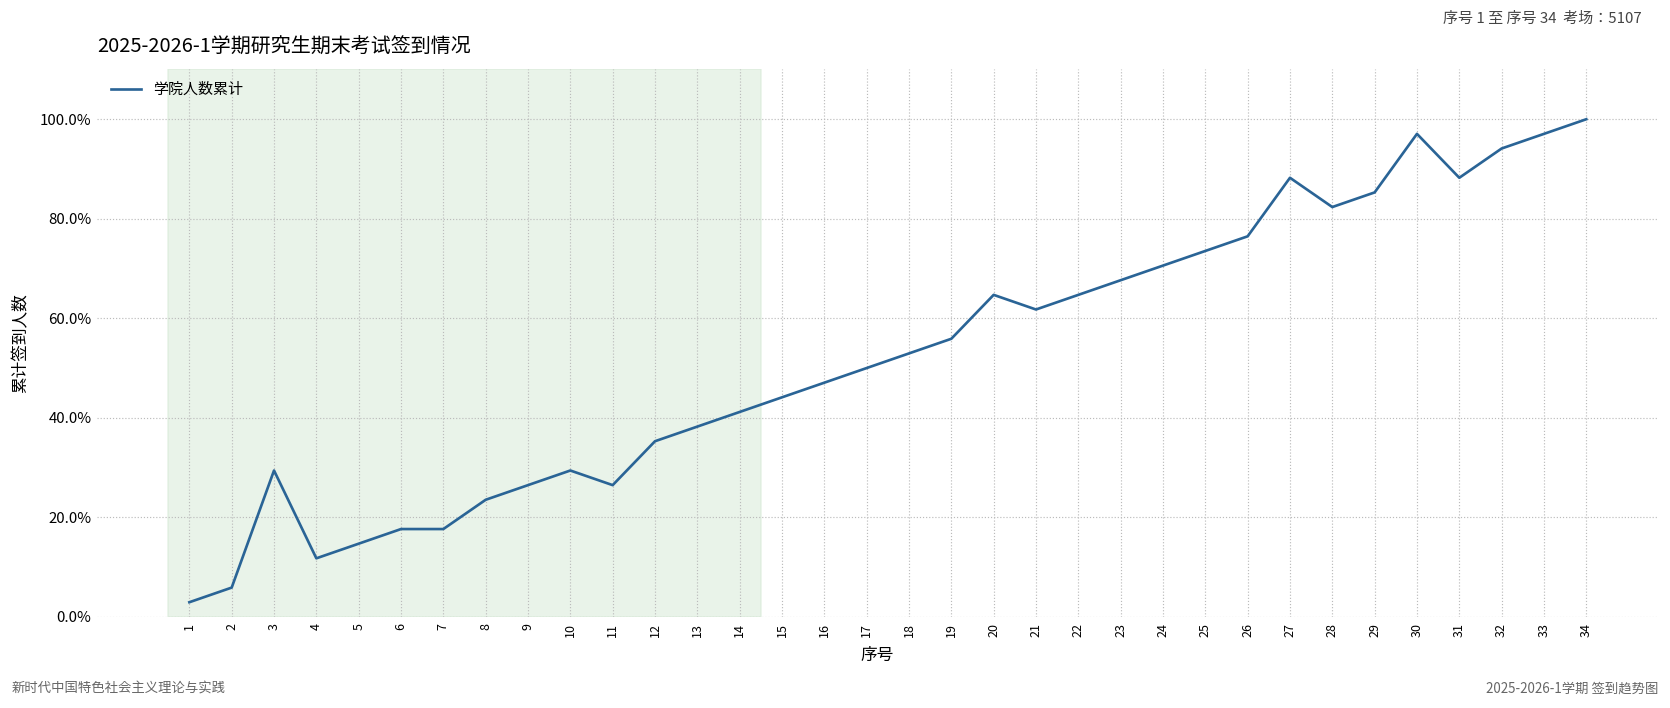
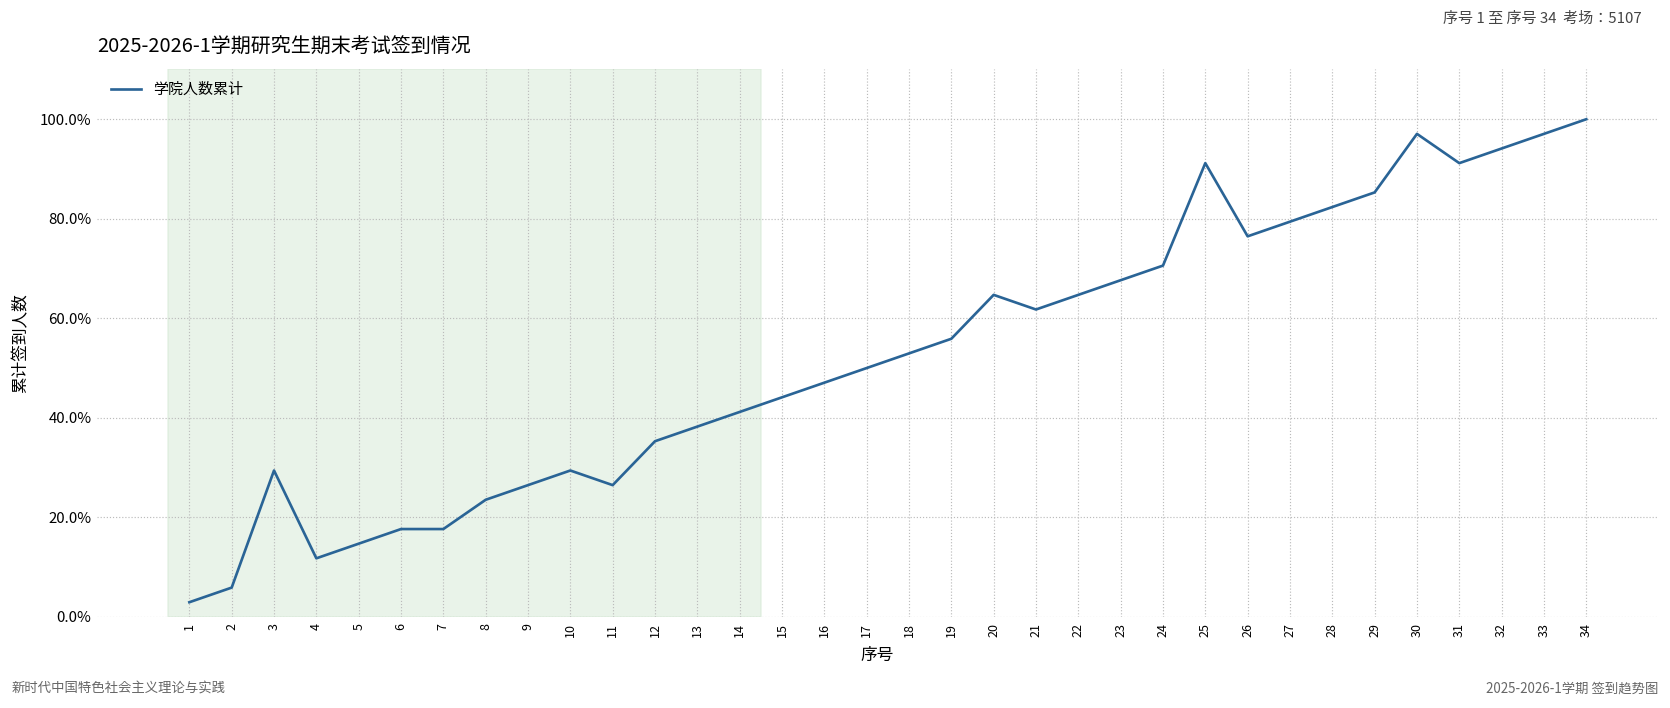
  {
    "1": "3%",
    "2": "6%",
    "3": "29%",
    "4": "12%",
    "5": "15%",
    "6": "18%",
    "7": "18%",
    "8": "24%",
    "9": "26%",
    "10": "29%",
    "11": "26%",
    "12": "35%",
    "13": "38%",
    "14": "41%",
    "15": "44%",
    "16": "47%",
    "17": "50%",
    "18": "53%",
    "19": "56%",
    "20": "65%",
    "21": "62%",
    "22": "65%",
    "23": "68%",
    "24": "71%",
-   "25": "74%",
+   "25": "91%",
    "26": "76%",
-   "27": "88%",
+   "27": "79%",
    "28": "82%",
    "29": "85%",
    "30": "97%",
-   "31": "88%",
+   "31": "91%",
    "32": "94%",
    "33": "97%",
    "34": "100%"
  }
